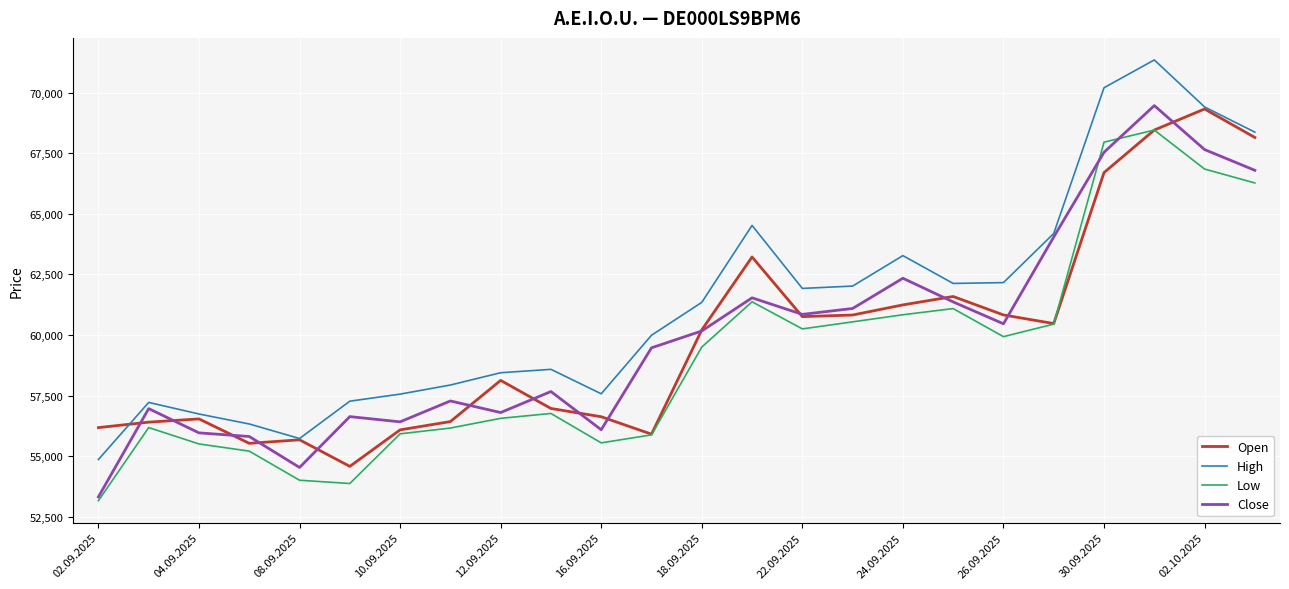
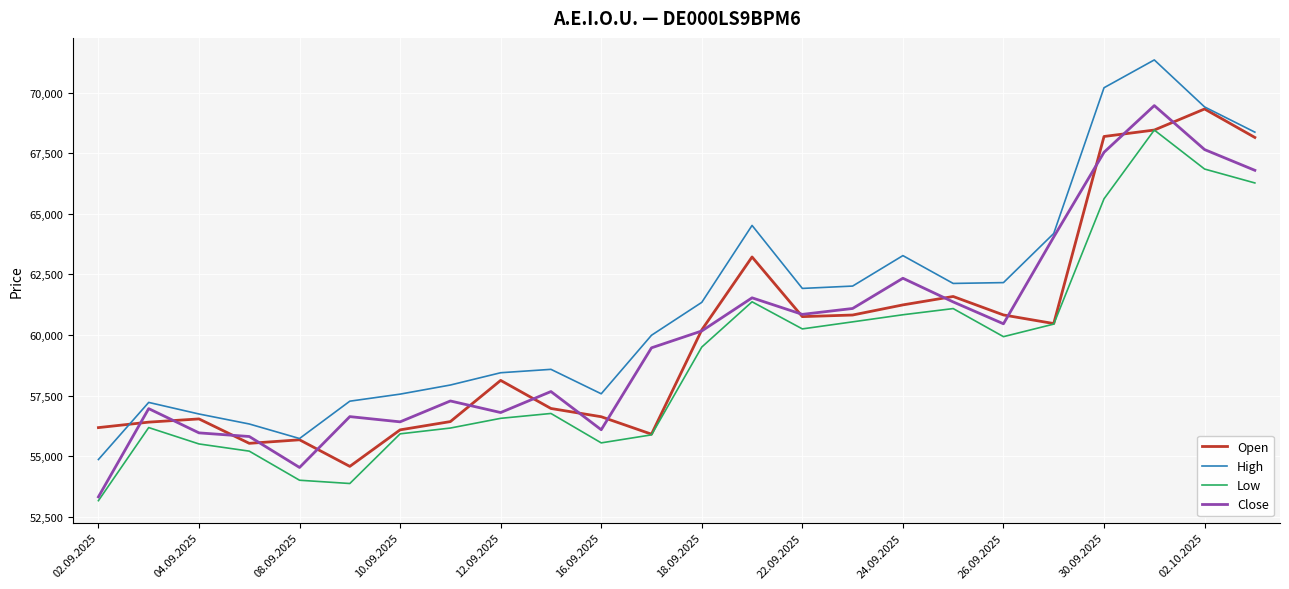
  {
    "Open": {
      "02.09.2025": "56,200",
      "04.09.2025": "56,500",
      "10.09.2025": "56,100",
      "12.09.2025": "58,100",
      "16.09.2025": "56,600",
      "24.09.2025": "61,200",
      "26.09.2025": "60,800",
-     "30.09.2025": "66,700"
+     "30.09.2025": "68,200"
    },
    "High": {
      "02.09.2025": "54,900",
      "04.09.2025": "56,700",
      "10.09.2025": "57,600",
      "12.09.2025": "58,400",
      "16.09.2025": "57,600",
      "18.09.2025": "61,300",
      "22.09.2025": "61,900",
      "24.09.2025": "63,300",
      "26.09.2025": "62,200",
      "30.09.2025": "70,200"
    },
    "Low": {
      "02.09.2025": "53,200",
      "04.09.2025": "55,500",
      "08.09.2025": "54,000",
      "10.09.2025": "55,900",
      "12.09.2025": "56,600",
      "16.09.2025": "55,500",
      "18.09.2025": "59,500",
      "22.09.2025": "60,300",
      "24.09.2025": "60,800",
      "26.09.2025": "59,900",
-     "30.09.2025": "68,000",
+     "30.09.2025": "65,600",
      "02.10.2025": "66,900"
    },
    "Close": {
      "02.09.2025": "53,300",
      "04.09.2025": "56,000",
      "08.09.2025": "54,500",
      "10.09.2025": "56,400",
      "12.09.2025": "56,800",
      "16.09.2025": "56,100",
      "24.09.2025": "62,300",
      "26.09.2025": "60,500",
      "30.09.2025": "67,500",
      "02.10.2025": "67,700"
    }
  }
